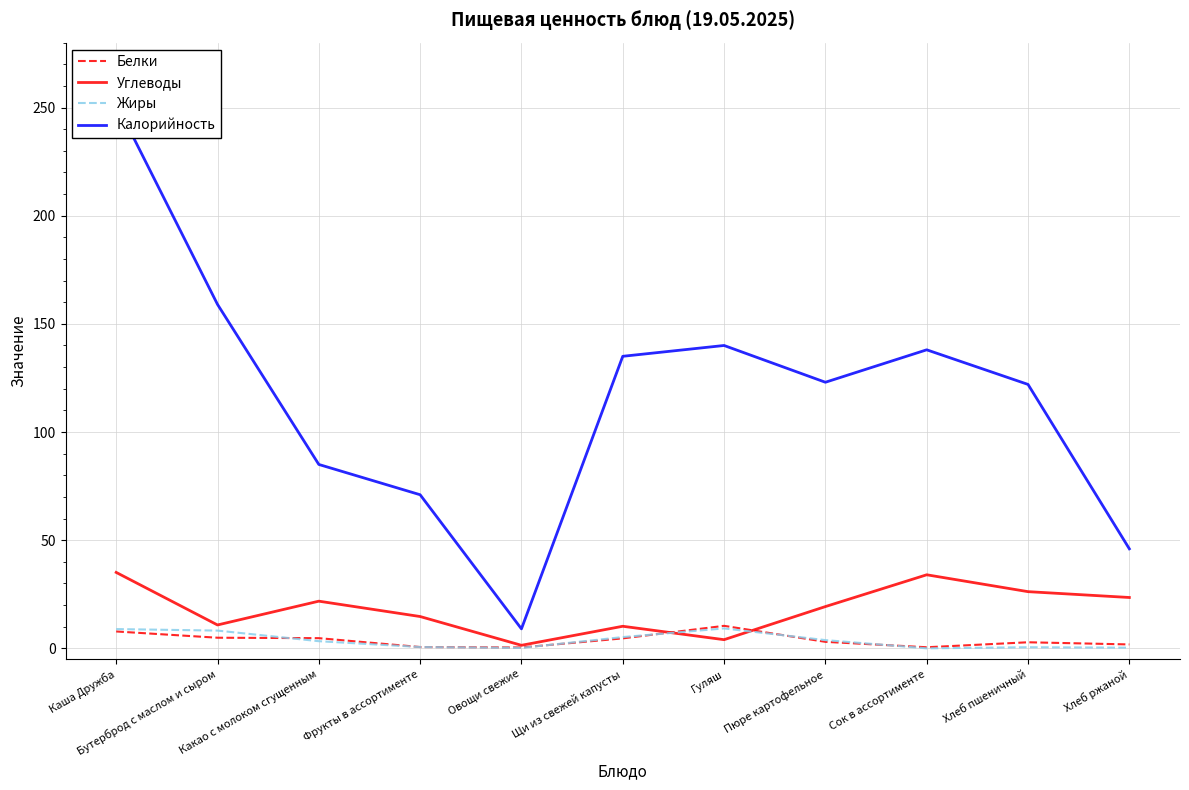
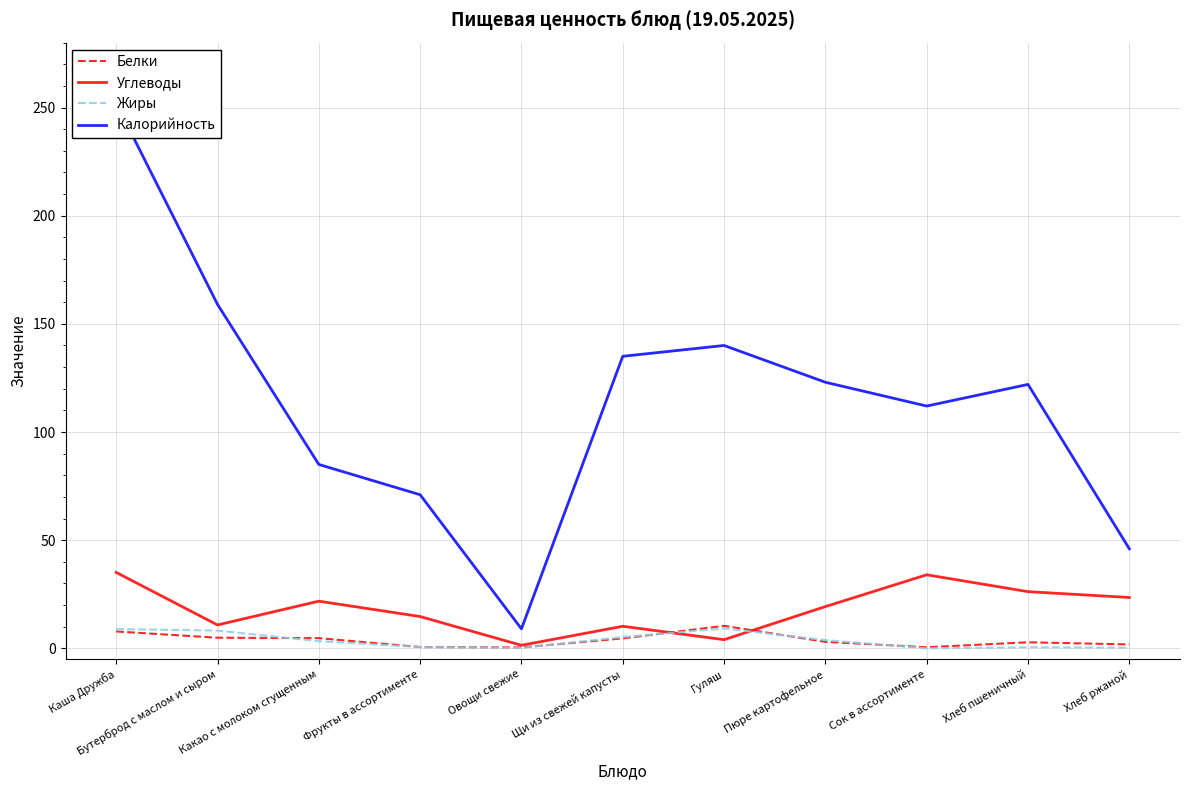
  {
    "Жиры": {
      "Бутерброд с маслом и сыром": 8,
      "Какао с молоком сгущенным": 3,
      "Гуляш": 9,
      "Хлеб пшеничный": 1,
      "Хлеб ржаной": 0
    },
    "Калорийность": {
      "Бутерброд с маслом и сыром": 159,
      "Какао с молоком сгущенным": 85,
      "Фрукты в ассортименте": 71,
      "Овощи свежие": 9,
      "Щи из свежей капусты": 135,
      "Гуляш": 140,
      "Пюре картофельное": 123,
-     "Сок в ассортименте": 138,
+     "Сок в ассортименте": 112,
      "Хлеб пшеничный": 122,
      "Хлеб ржаной": 46
    }
  }
